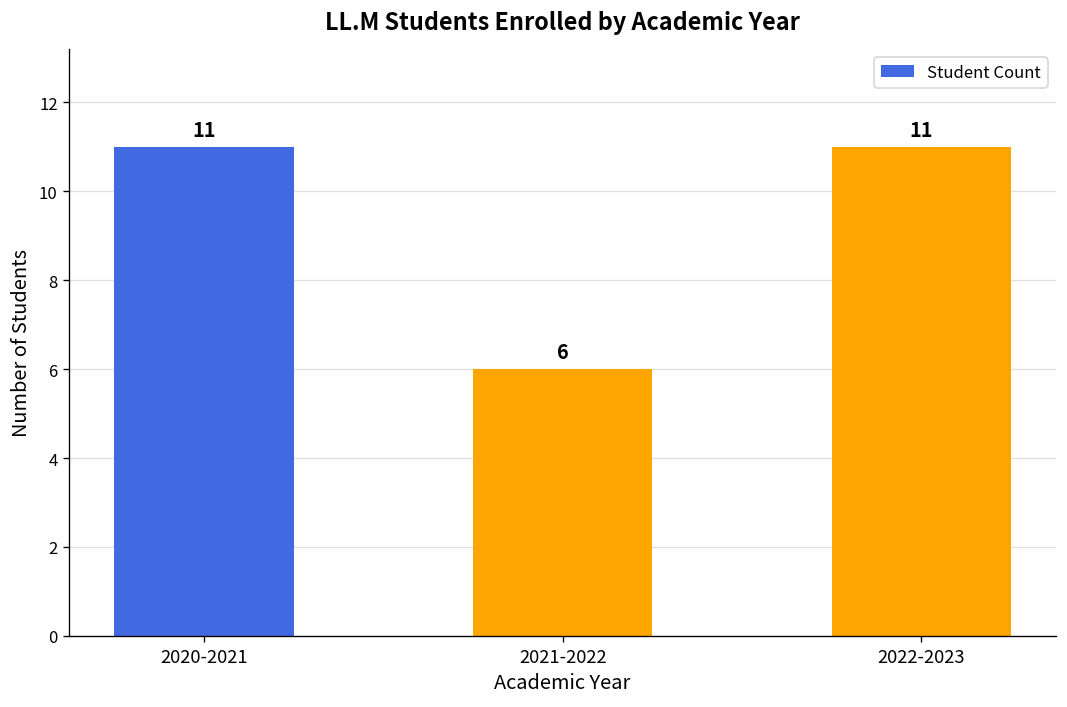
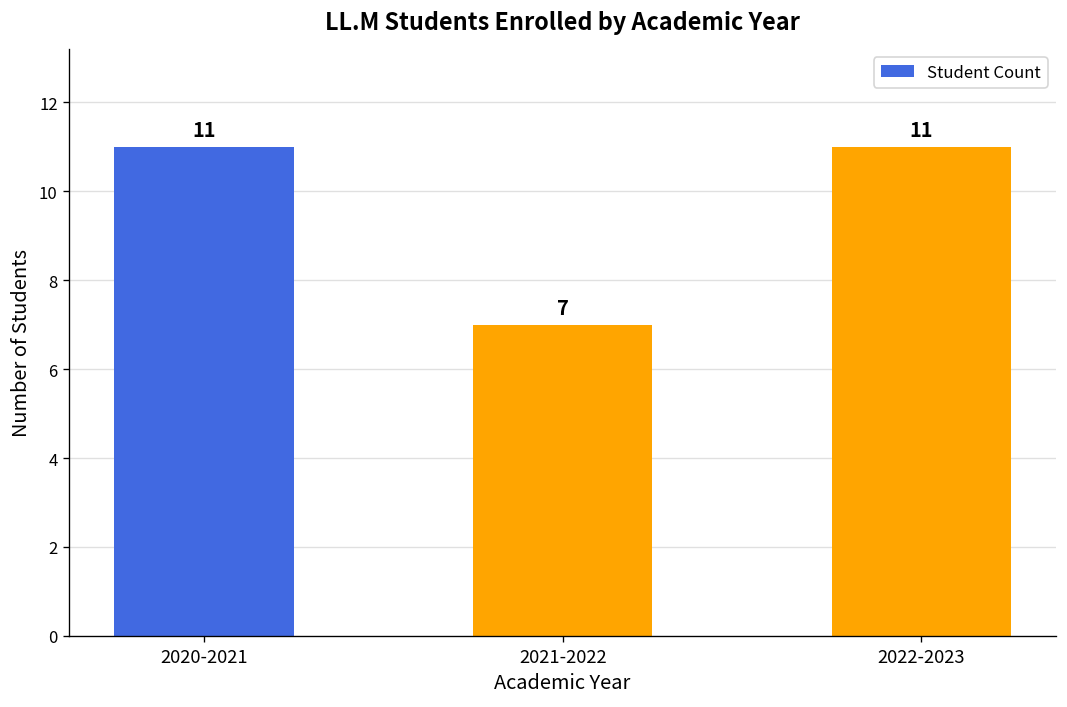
  {
    "2020-2021": 11,
-   "2021-2022": 6,
+   "2021-2022": 7,
    "2022-2023": 11
  }
